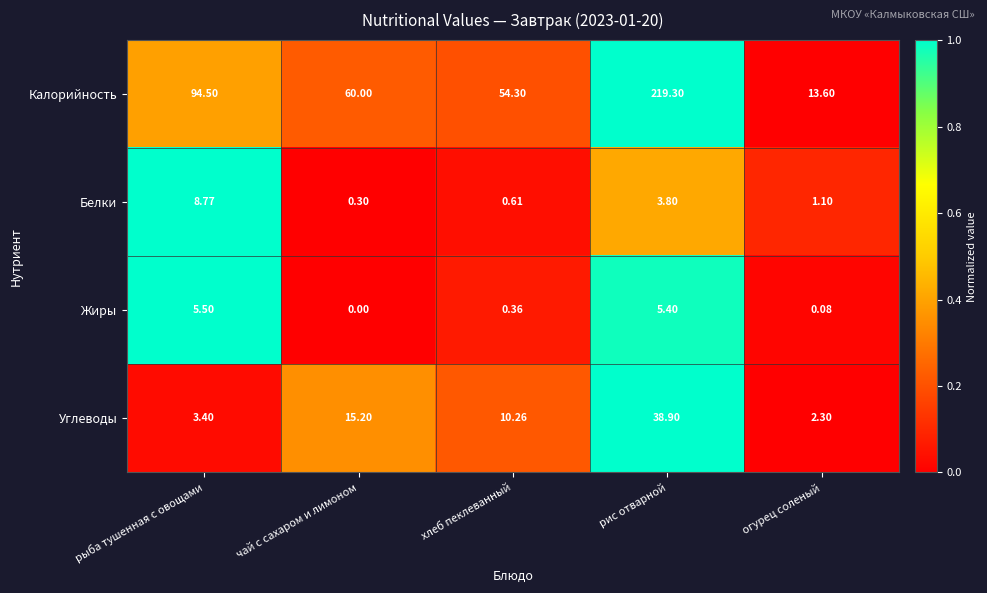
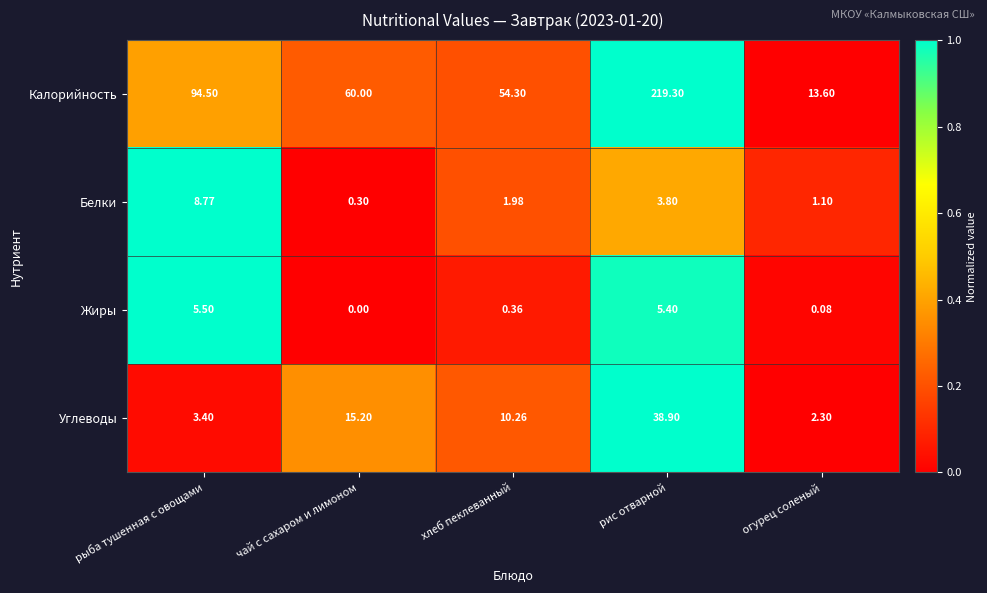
  {
    "Калорийность": {
      "рыба тушенная с овощами": 94.50,
      "чай с сахаром и лимоном": 60.00,
      "хлеб пеклеванный": 54.30,
      "рис отварной": 219.30,
      "огурец соленый": 13.60
    },
    "Белки": {
      "рыба тушенная с овощами": 8.77,
      "чай с сахаром и лимоном": 0.30,
-     "хлеб пеклеванный": 0.61,
+     "хлеб пеклеванный": 1.98,
      "рис отварной": 3.80,
      "огурец соленый": 1.10
    },
    "Жиры": {
      "рыба тушенная с овощами": 5.50,
      "чай с сахаром и лимоном": 0.00,
      "хлеб пеклеванный": 0.36,
      "рис отварной": 5.40,
      "огурец соленый": 0.08
    },
    "Углеводы": {
      "рыба тушенная с овощами": 3.40,
      "чай с сахаром и лимоном": 15.20,
      "хлеб пеклеванный": 10.26,
      "рис отварной": 38.90,
      "огурец соленый": 2.30
    }
  }
